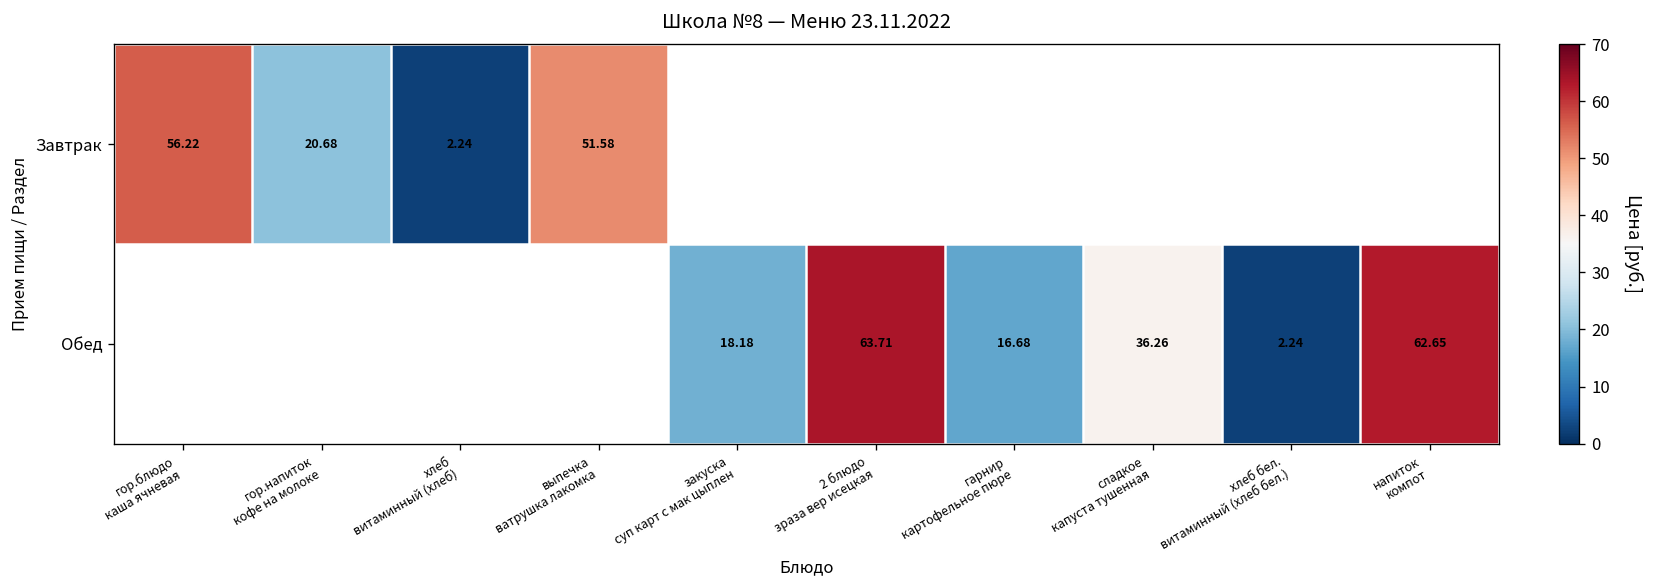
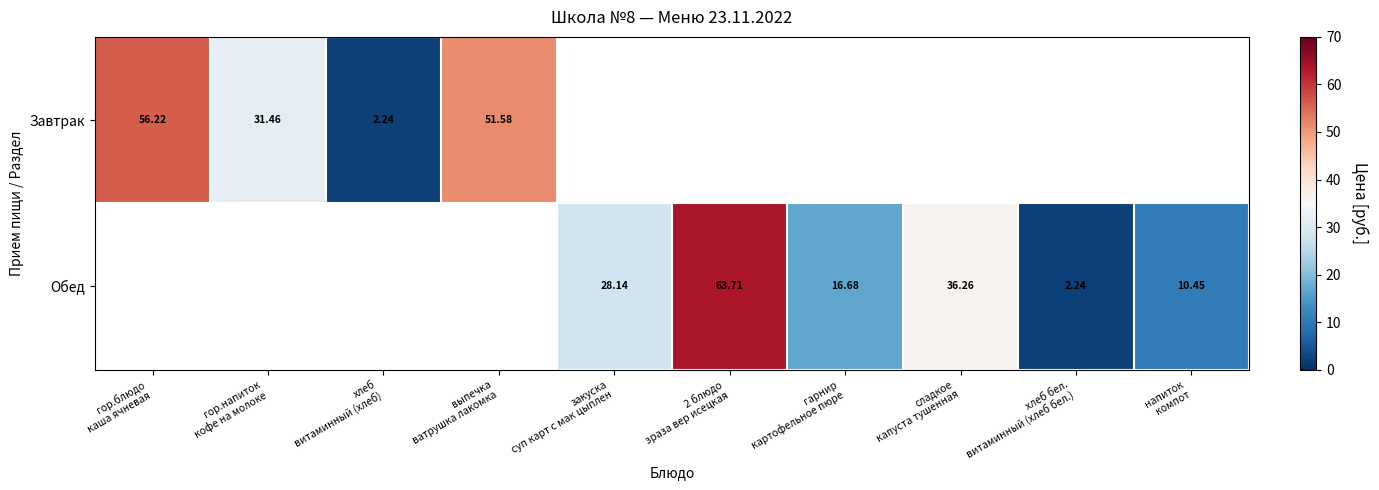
  {
    "Завтрак": {
      "гор.блюдо каша ячневая": 56.22,
-     "гор.напиток кофе на молоке": 20.68,
+     "гор.напиток кофе на молоке": 31.46,
      "хлеб витаминный (хлеб)": 2.24,
      "выпечка ватрушка лакомка": 51.58
    },
    "Обед": {
-     "закуска суп карт с мак цыплен": 18.18,
+     "закуска суп карт с мак цыплен": 28.14,
      "2 блюдо зраза вер исецкая": 63.71,
      "гарнир картофельное пюре": 16.68,
      "сладкое капуста тушенная": 36.26,
      "хлеб бел. витаминный (хлеб бел.)": 2.24,
-     "напиток компот": 62.65
+     "напиток компот": 10.45
    }
  }
